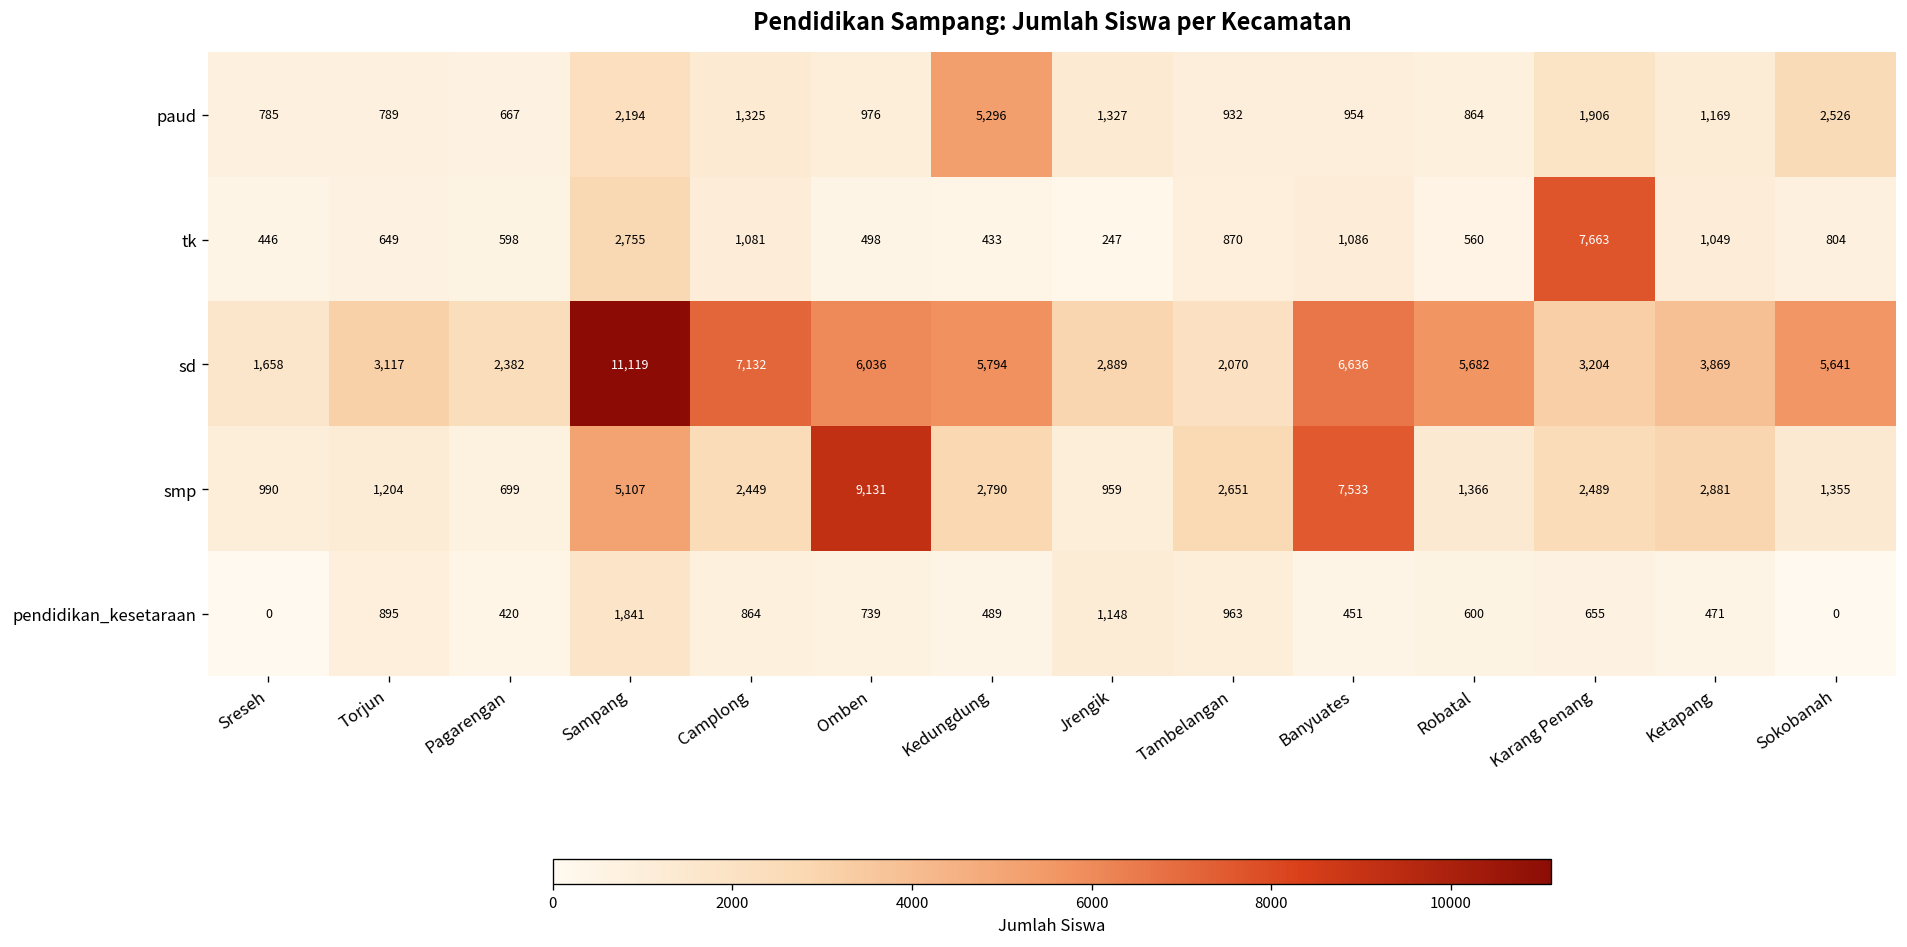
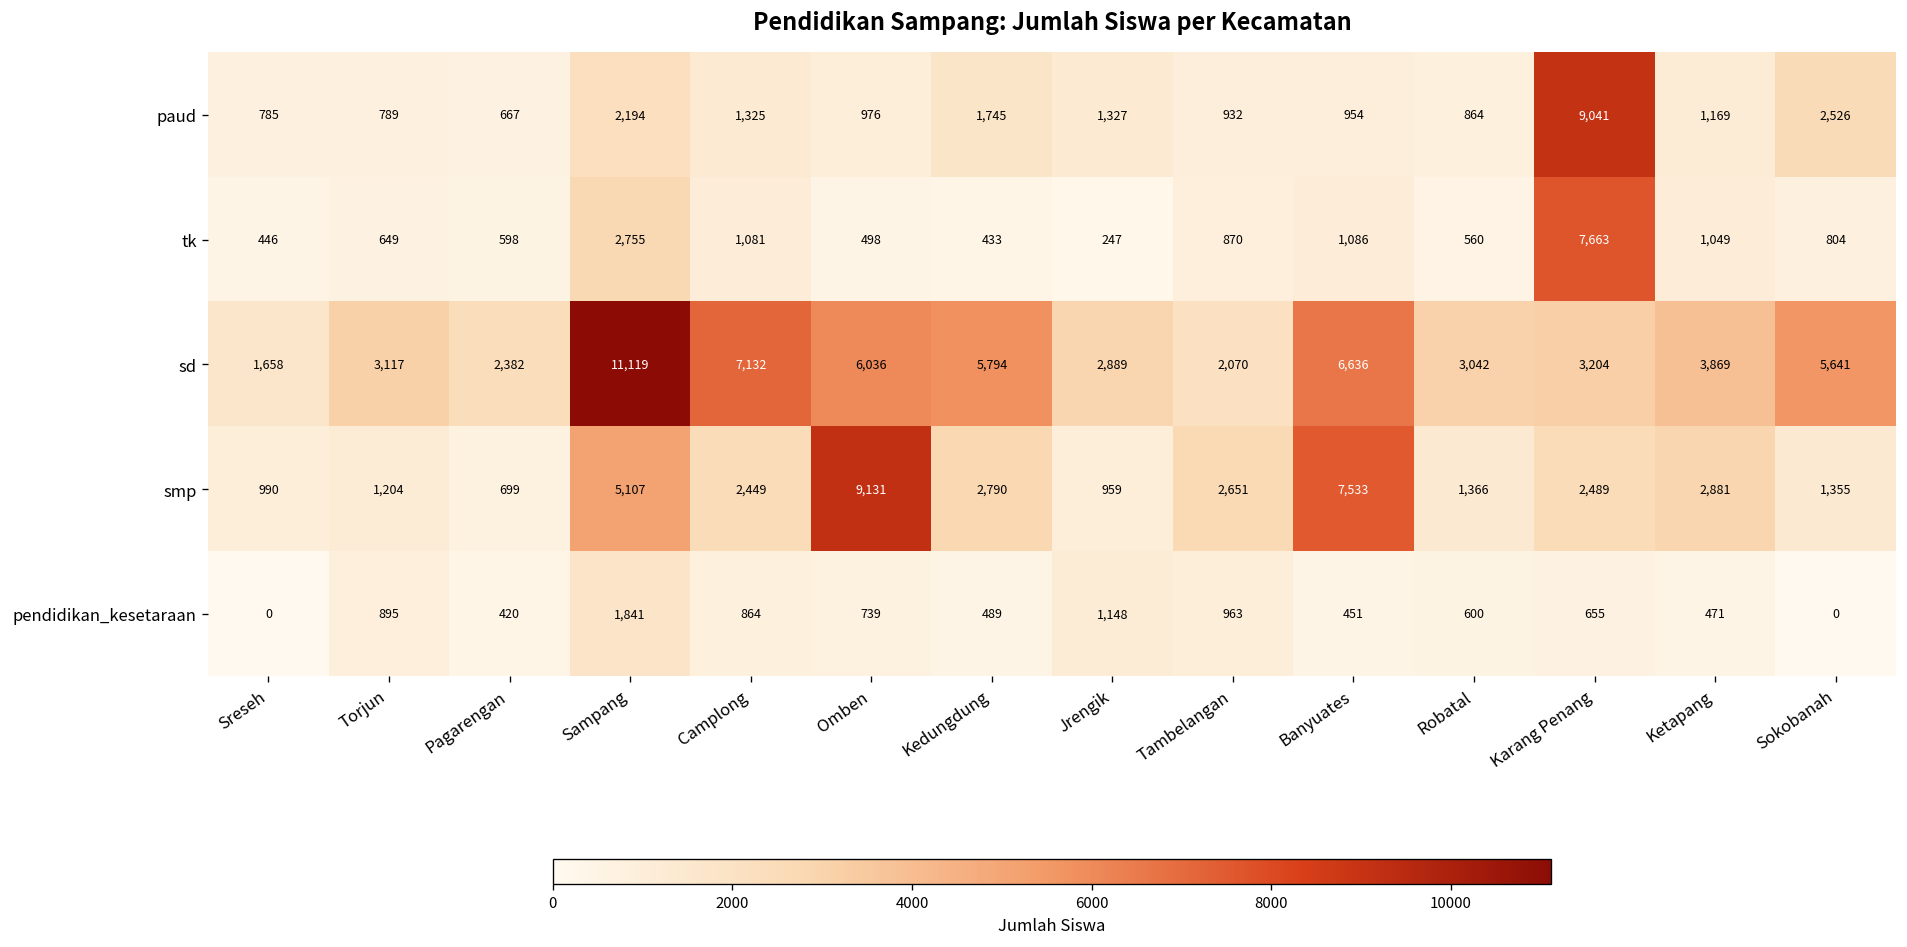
  {
    "paud": {
      "Sreseh": "785",
      "Torjun": "789",
      "Pagarengan": "667",
      "Sampang": "2,194",
      "Camplong": "1,325",
      "Omben": "976",
-     "Kedungdung": "5,296",
+     "Kedungdung": "1,745",
      "Jrengik": "1,327",
      "Tambelangan": "932",
      "Banyuates": "954",
      "Robatal": "864",
-     "Karang Penang": "1,906",
+     "Karang Penang": "9,041",
      "Ketapang": "1,169",
      "Sokobanah": "2,526"
    },
    "tk": {
      "Sreseh": "446",
      "Torjun": "649",
      "Pagarengan": "598",
      "Sampang": "2,755",
      "Camplong": "1,081",
      "Omben": "498",
      "Kedungdung": "433",
      "Jrengik": "247",
      "Tambelangan": "870",
      "Banyuates": "1,086",
      "Robatal": "560",
      "Karang Penang": "7,663",
      "Ketapang": "1,049",
      "Sokobanah": "804"
    },
    "sd": {
      "Sreseh": "1,658",
      "Torjun": "3,117",
      "Pagarengan": "2,382",
      "Sampang": "11,119",
      "Camplong": "7,132",
      "Omben": "6,036",
      "Kedungdung": "5,794",
      "Jrengik": "2,889",
      "Tambelangan": "2,070",
      "Banyuates": "6,636",
-     "Robatal": "5,682",
+     "Robatal": "3,042",
      "Karang Penang": "3,204",
      "Ketapang": "3,869",
      "Sokobanah": "5,641"
    },
    "smp": {
      "Sreseh": "990",
      "Torjun": "1,204",
      "Pagarengan": "699",
      "Sampang": "5,107",
      "Camplong": "2,449",
      "Omben": "9,131",
      "Kedungdung": "2,790",
      "Jrengik": "959",
      "Tambelangan": "2,651",
      "Banyuates": "7,533",
      "Robatal": "1,366",
      "Karang Penang": "2,489",
      "Ketapang": "2,881",
      "Sokobanah": "1,355"
    },
    "pendidikan_kesetaraan": {
      "Sreseh": "0",
      "Torjun": "895",
      "Pagarengan": "420",
      "Sampang": "1,841",
      "Camplong": "864",
      "Omben": "739",
      "Kedungdung": "489",
      "Jrengik": "1,148",
      "Tambelangan": "963",
      "Banyuates": "451",
      "Robatal": "600",
      "Karang Penang": "655",
      "Ketapang": "471",
      "Sokobanah": "0"
    }
  }
